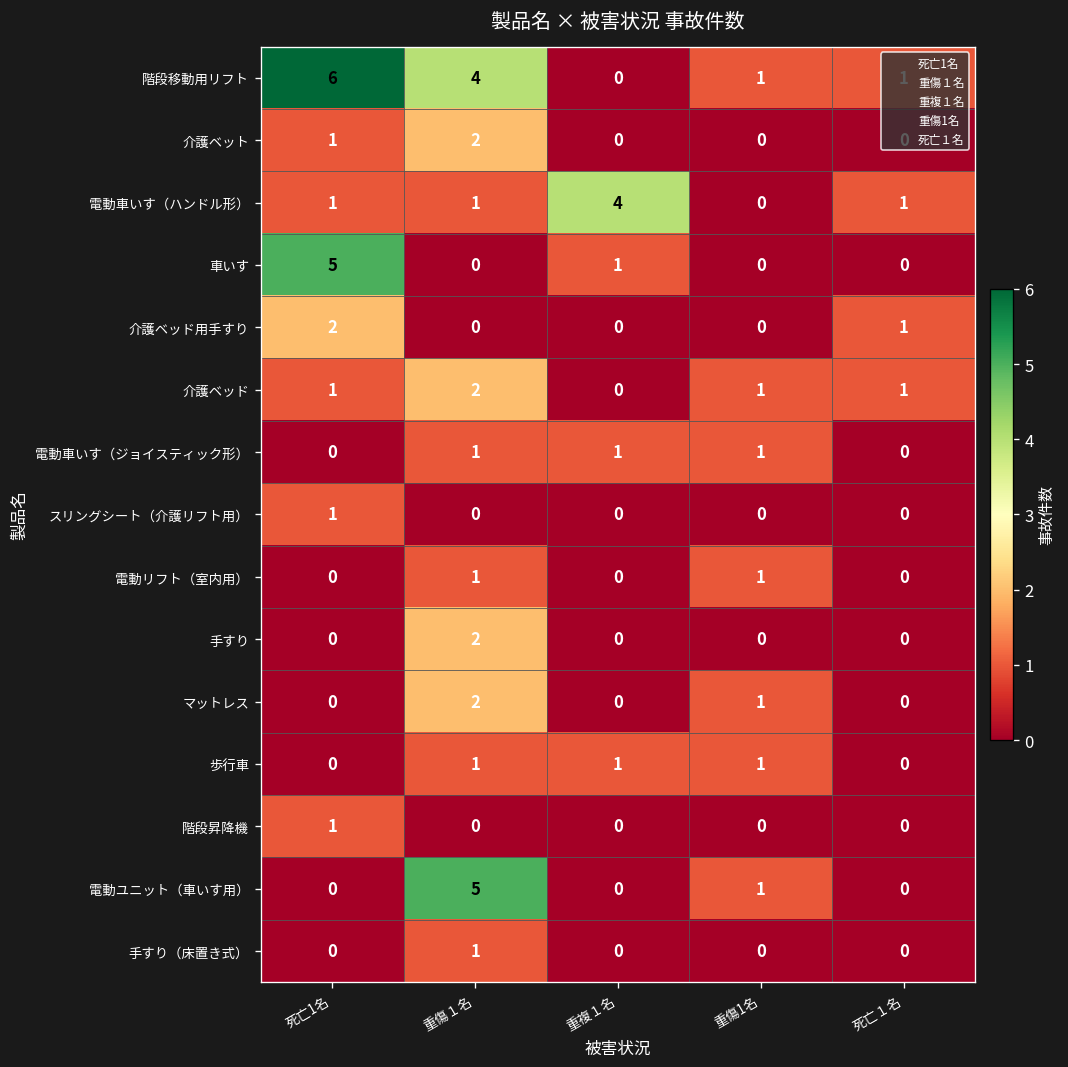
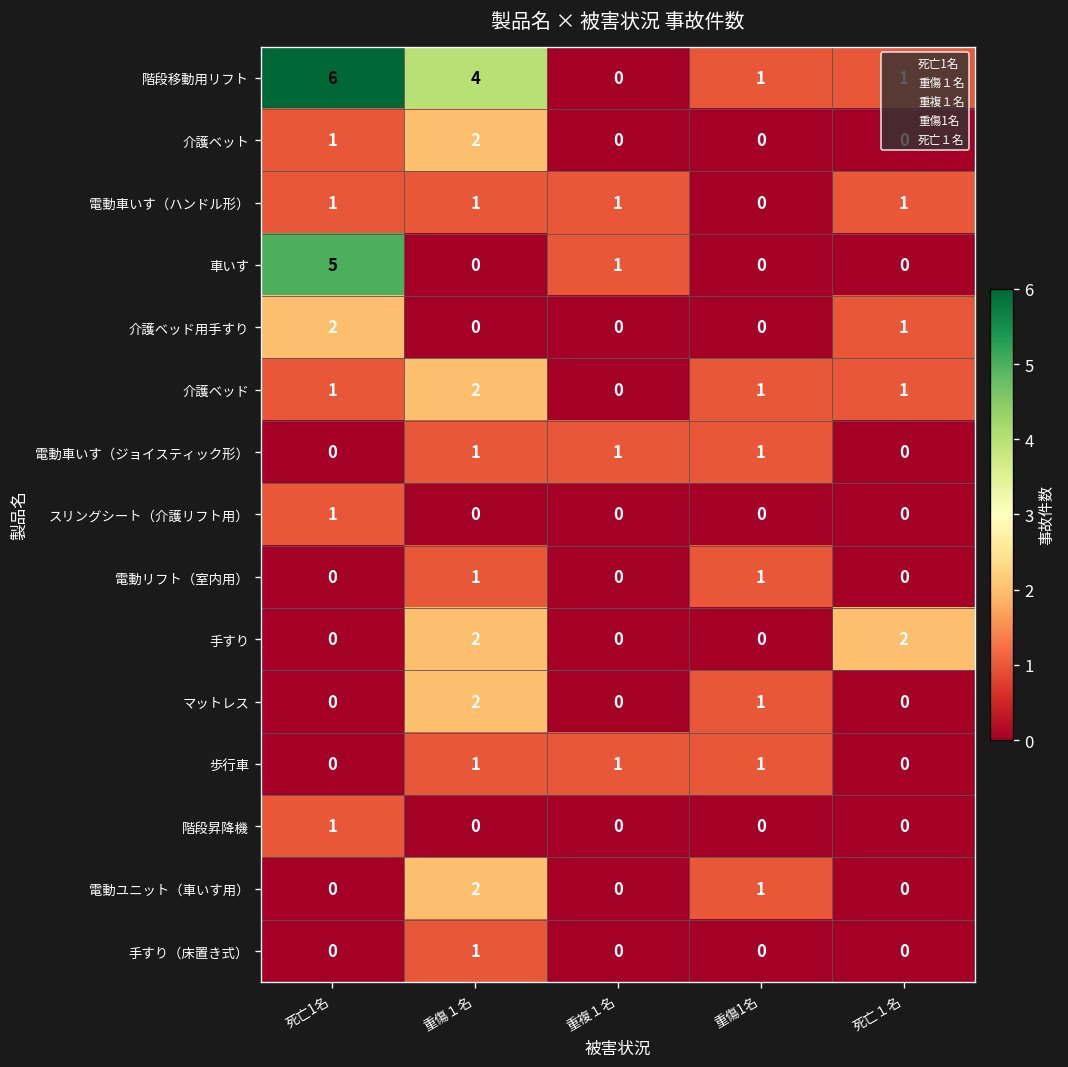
  {
    "階段移動用リフト": {
      "死亡1名": 6,
      "重傷１名": 4,
      "重複１名": 0,
      "重傷1名": 1
    },
    "介護ベット": {
      "死亡1名": 1,
      "重傷１名": 2,
      "重複１名": 0,
      "重傷1名": 0
    },
    "電動車いす（ハンドル形）": {
      "死亡1名": 1,
      "重傷１名": 1,
-     "重複１名": 4,
+     "重複１名": 1,
      "重傷1名": 0,
      "死亡１名": 1
    },
    "車いす": {
      "死亡1名": 5,
      "重傷１名": 0,
      "重複１名": 1,
      "重傷1名": 0,
      "死亡１名": 0
    },
    "介護ベッド用手すり": {
      "死亡1名": 2,
      "重傷１名": 0,
      "重複１名": 0,
      "重傷1名": 0,
      "死亡１名": 1
    },
    "介護ベッド": {
      "死亡1名": 1,
      "重傷１名": 2,
      "重複１名": 0,
      "重傷1名": 1,
      "死亡１名": 1
    },
    "電動車いす（ジョイスティック形）": {
      "死亡1名": 0,
      "重傷１名": 1,
      "重複１名": 1,
      "重傷1名": 1,
      "死亡１名": 0
    },
    "スリングシート（介護リフト用）": {
      "死亡1名": 1,
      "重傷１名": 0,
      "重複１名": 0,
      "重傷1名": 0,
      "死亡１名": 0
    },
    "電動リフト（室内用）": {
      "死亡1名": 0,
      "重傷１名": 1,
      "重複１名": 0,
      "重傷1名": 1,
      "死亡１名": 0
    },
    "手すり": {
      "死亡1名": 0,
      "重傷１名": 2,
      "重複１名": 0,
      "重傷1名": 0,
-     "死亡１名": 0
+     "死亡１名": 2
    },
    "マットレス": {
      "死亡1名": 0,
      "重傷１名": 2,
      "重複１名": 0,
      "重傷1名": 1,
      "死亡１名": 0
    },
    "歩行車": {
      "死亡1名": 0,
      "重傷１名": 1,
      "重複１名": 1,
      "重傷1名": 1,
      "死亡１名": 0
    },
    "階段昇降機": {
      "死亡1名": 1,
      "重傷１名": 0,
      "重複１名": 0,
      "重傷1名": 0,
      "死亡１名": 0
    },
    "電動ユニット（車いす用）": {
      "死亡1名": 0,
-     "重傷１名": 5,
+     "重傷１名": 2,
      "重複１名": 0,
      "重傷1名": 1,
      "死亡１名": 0
    },
    "手すり（床置き式）": {
      "死亡1名": 0,
      "重傷１名": 1,
      "重複１名": 0,
      "重傷1名": 0,
      "死亡１名": 0
    }
  }
